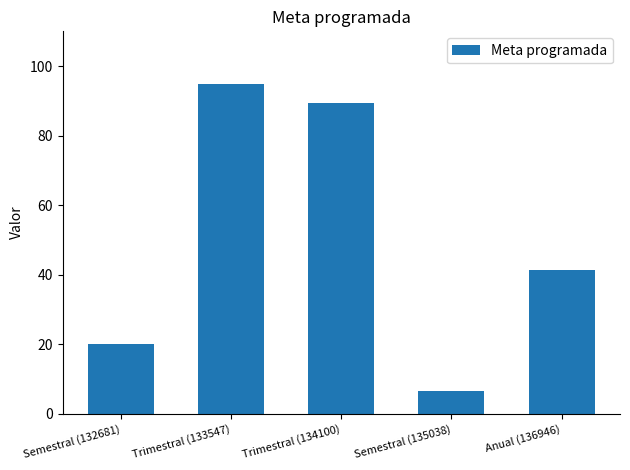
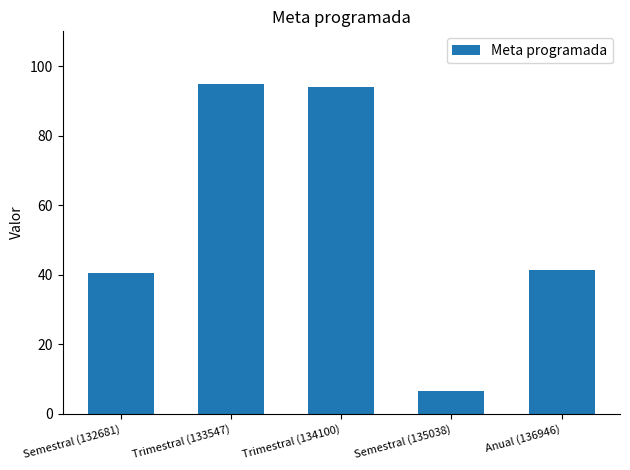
  {
-   "Semestral (132681)": 20,
+   "Semestral (132681)": 41,
    "Trimestral (133547)": 95,
-   "Trimestral (134100)": 89,
+   "Trimestral (134100)": 94,
    "Semestral (135038)": 7,
    "Anual (136946)": 41
  }
